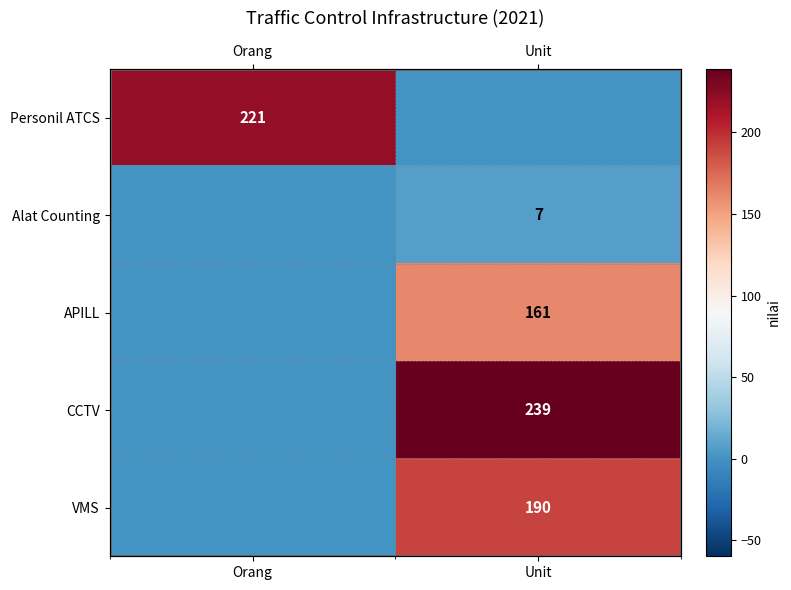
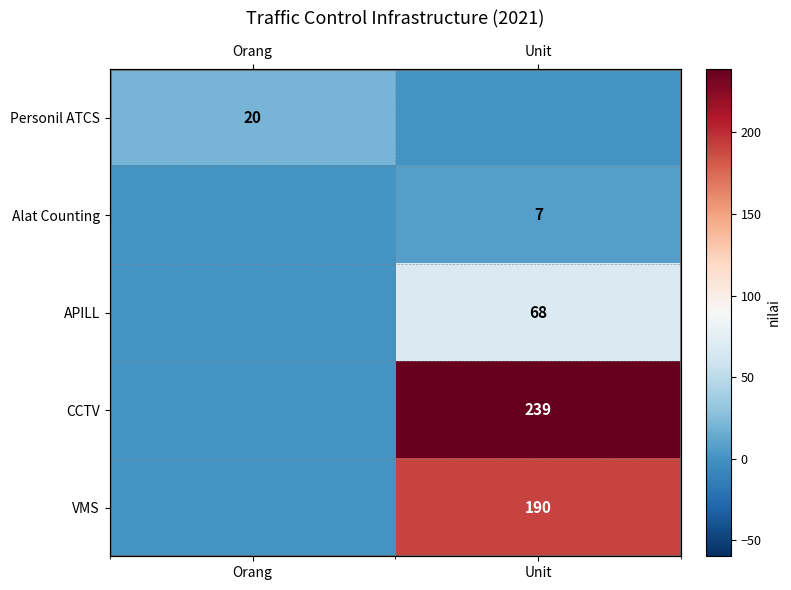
  {
    "Personil ATCS": {
-     "Orang": 221
+     "Orang": 20
    },
    "Alat Counting": {
      "Unit": 7
    },
    "APILL": {
-     "Unit": 161
+     "Unit": 68
    },
    "CCTV": {
      "Unit": 239
    },
    "VMS": {
      "Unit": 190
    }
  }
